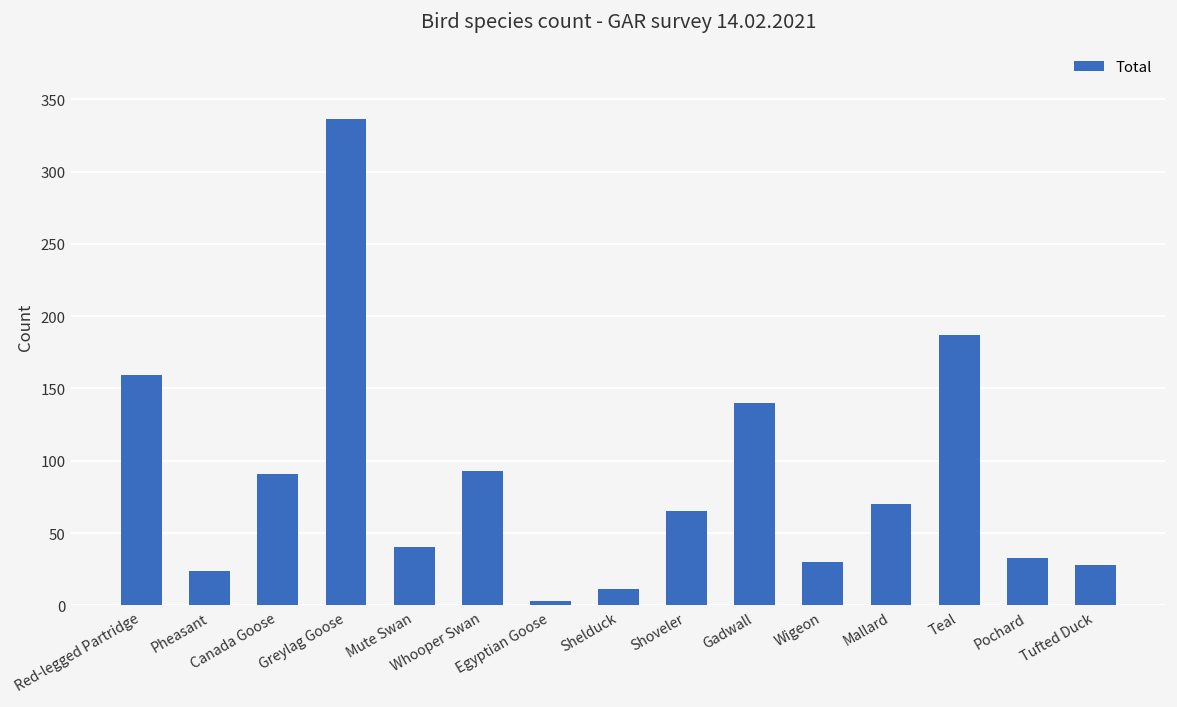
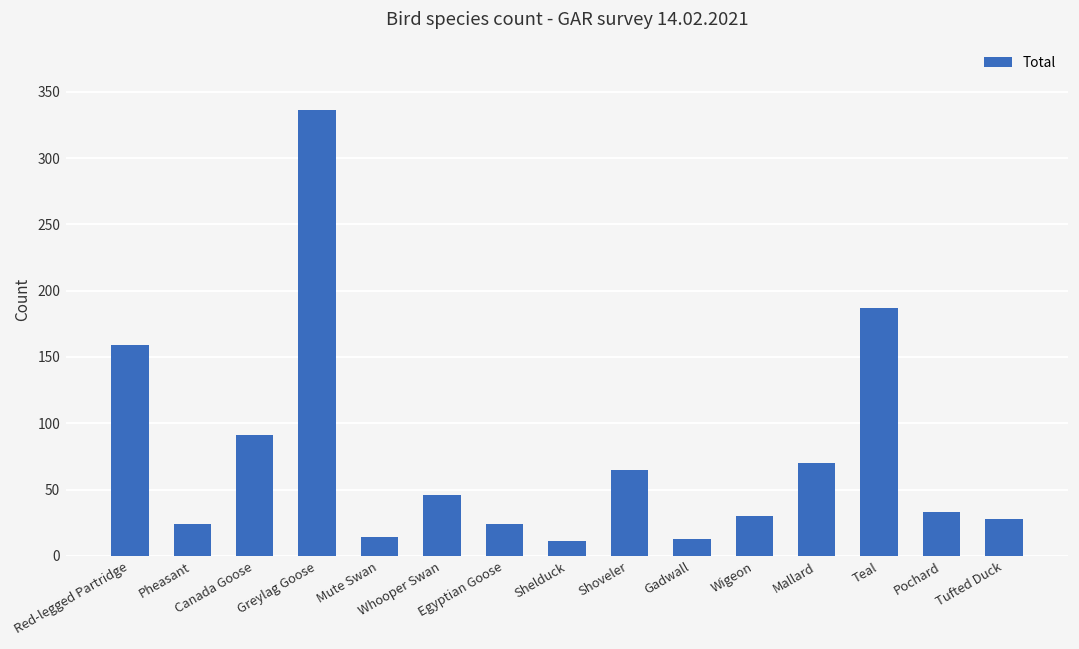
  {
    "Red-legged Partridge": 159,
    "Pheasant": 24,
    "Canada Goose": 91,
    "Greylag Goose": 336,
-   "Mute Swan": 40,
-   "Whooper Swan": 93,
-   "Egyptian Goose": 3,
+   "Mute Swan": 14,
+   "Whooper Swan": 46,
+   "Egyptian Goose": 24,
    "Shelduck": 11,
    "Shoveler": 65,
-   "Gadwall": 140,
+   "Gadwall": 13,
    "Wigeon": 30,
    "Mallard": 70,
    "Teal": 187,
    "Pochard": 33,
    "Tufted Duck": 28
  }
